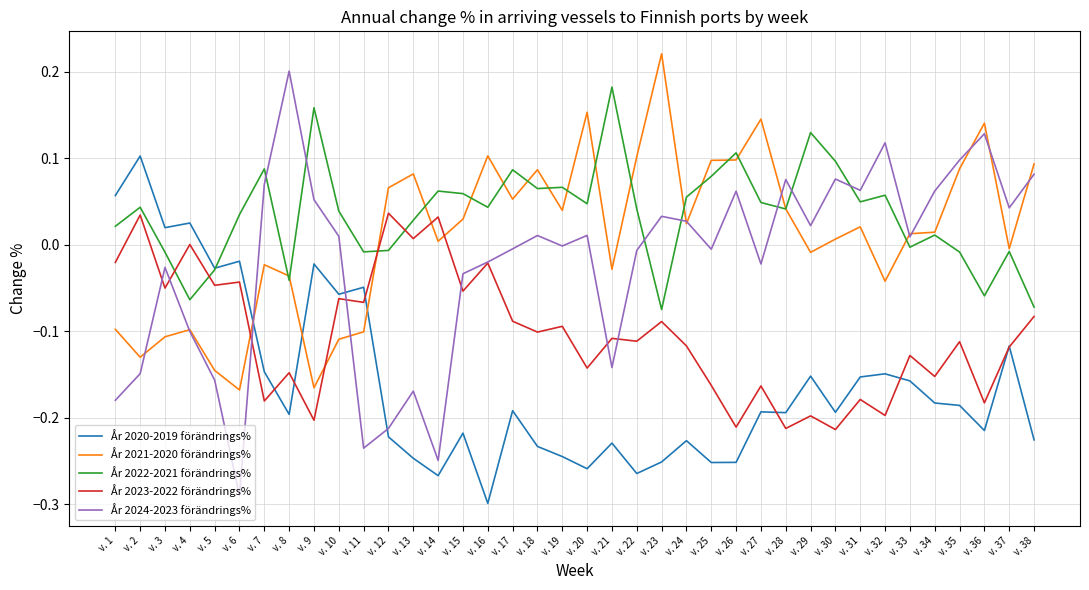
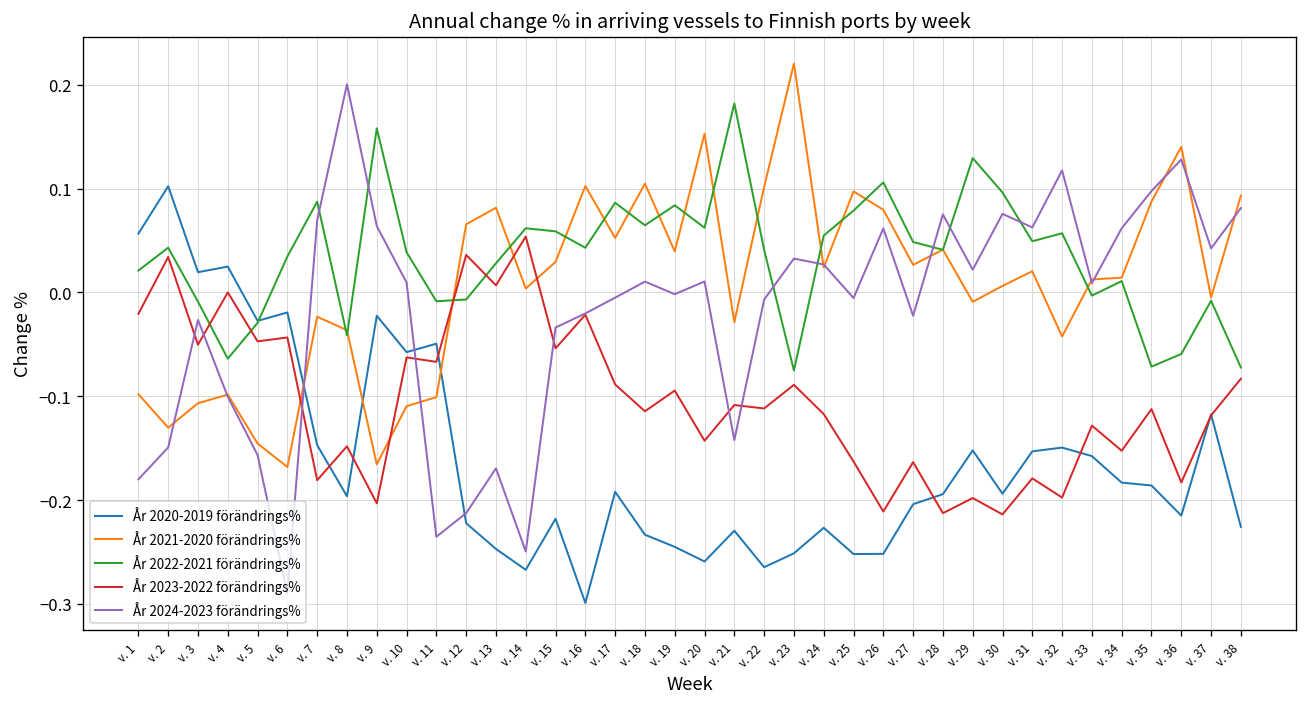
  {
    "År 2020-2019 förändrings%": {
      "v. 1": 0.06,
      "v. 2": 0.10,
      "v. 3": 0.02,
      "v. 4": 0.02,
      "v. 6": -0.02,
      "v. 7": -0.15,
      "v. 8": -0.20,
      "v. 9": -0.02,
      "v. 10": -0.06,
      "v. 11": -0.05,
      "v. 12": -0.22,
      "v. 13": -0.25,
      "v. 14": -0.27,
      "v. 15": -0.22,
      "v. 16": -0.30,
      "v. 17": -0.19,
      "v. 18": -0.23,
      "v. 19": -0.25,
      "v. 20": -0.26,
      "v. 21": -0.23,
      "v. 22": -0.26,
      "v. 23": -0.25,
      "v. 24": -0.23,
      "v. 25": -0.25,
      "v. 26": -0.25,
-     "v. 27": -0.19,
+     "v. 27": -0.20,
      "v. 28": -0.19,
      "v. 29": -0.15,
      "v. 30": -0.19,
      "v. 31": -0.15,
      "v. 32": -0.15,
      "v. 33": -0.16,
      "v. 34": -0.18,
      "v. 35": -0.19,
      "v. 36": -0.22,
      "v. 38": -0.23
    },
    "År 2021-2020 förändrings%": {
      "v. 1": -0.10,
      "v. 2": -0.13,
      "v. 3": -0.11,
      "v. 5": -0.15,
      "v. 6": -0.17,
      "v. 7": -0.02,
      "v. 8": -0.04,
      "v. 9": -0.17,
      "v. 10": -0.11,
      "v. 11": -0.10,
      "v. 12": 0.07,
      "v. 13": 0.08,
      "v. 14": 0.00,
      "v. 15": 0.03,
      "v. 16": 0.10,
      "v. 17": 0.05,
-     "v. 18": 0.09,
+     "v. 18": 0.10,
      "v. 19": 0.04,
      "v. 20": 0.15,
      "v. 21": -0.03,
      "v. 22": 0.10,
      "v. 23": 0.22,
      "v. 25": 0.10,
-     "v. 26": 0.10,
-     "v. 27": 0.14,
+     "v. 26": 0.08,
+     "v. 27": 0.03,
      "v. 29": -0.01,
      "v. 30": 0.01,
      "v. 31": 0.02,
      "v. 32": -0.04,
      "v. 33": 0.01,
      "v. 34": 0.01,
      "v. 35": 0.09,
      "v. 36": 0.14,
      "v. 37": 0.00,
      "v. 38": 0.09
    },
    "År 2022-2021 förändrings%": {
      "v. 1": 0.02,
      "v. 2": 0.04,
      "v. 3": -0.01,
      "v. 4": -0.06,
      "v. 6": 0.03,
      "v. 7": 0.09,
      "v. 8": -0.04,
      "v. 9": 0.16,
      "v. 10": 0.04,
      "v. 11": -0.01,
      "v. 12": -0.01,
      "v. 13": 0.03,
      "v. 14": 0.06,
      "v. 15": 0.06,
      "v. 16": 0.04,
      "v. 17": 0.09,
      "v. 18": 0.06,
-     "v. 19": 0.07,
-     "v. 20": 0.05,
+     "v. 19": 0.08,
+     "v. 20": 0.06,
      "v. 21": 0.18,
      "v. 22": 0.04,
      "v. 23": -0.08,
      "v. 24": 0.05,
      "v. 25": 0.08,
      "v. 26": 0.11,
      "v. 27": 0.05,
      "v. 29": 0.13,
      "v. 30": 0.10,
      "v. 31": 0.05,
      "v. 32": 0.06,
      "v. 33": 0.00,
      "v. 34": 0.01,
-     "v. 35": -0.01,
+     "v. 35": -0.07,
      "v. 36": -0.06,
      "v. 37": -0.01,
      "v. 38": -0.07
    },
    "År 2023-2022 förändrings%": {
      "v. 1": -0.02,
      "v. 2": 0.03,
      "v. 3": -0.05,
      "v. 4": 0.00,
      "v. 5": -0.05,
      "v. 6": -0.04,
      "v. 7": -0.18,
      "v. 8": -0.15,
      "v. 9": -0.20,
      "v. 10": -0.06,
      "v. 11": -0.07,
      "v. 12": 0.04,
      "v. 13": 0.01,
-     "v. 14": 0.03,
+     "v. 14": 0.05,
      "v. 15": -0.05,
      "v. 17": -0.09,
-     "v. 18": -0.10,
+     "v. 18": -0.11,
      "v. 19": -0.09,
      "v. 20": -0.14,
      "v. 21": -0.11,
      "v. 22": -0.11,
      "v. 23": -0.09,
      "v. 24": -0.12,
      "v. 25": -0.16,
      "v. 26": -0.21,
      "v. 27": -0.16,
      "v. 28": -0.21,
      "v. 29": -0.20,
      "v. 30": -0.21,
      "v. 31": -0.18,
      "v. 32": -0.20,
      "v. 33": -0.13,
      "v. 34": -0.15,
      "v. 35": -0.11,
      "v. 36": -0.18,
      "v. 38": -0.08
    },
    "År 2024-2023 förändrings%": {
      "v. 1": -0.18,
      "v. 2": -0.15,
      "v. 3": -0.03,
      "v. 5": -0.16,
      "v. 7": 0.07,
      "v. 8": 0.20,
-     "v. 9": 0.05,
+     "v. 9": 0.06,
      "v. 10": 0.01,
      "v. 11": -0.24,
      "v. 12": -0.21,
      "v. 13": -0.17,
      "v. 14": -0.25,
      "v. 15": -0.03,
      "v. 17": -0.01,
      "v. 18": 0.01,
      "v. 19": 0.00,
      "v. 20": 0.01,
      "v. 21": -0.14,
      "v. 22": -0.01,
      "v. 23": 0.03,
      "v. 25": -0.01,
      "v. 26": 0.06,
      "v. 27": -0.02,
      "v. 28": 0.08,
      "v. 29": 0.02,
      "v. 30": 0.08,
      "v. 31": 0.06,
      "v. 32": 0.12,
      "v. 33": 0.01,
      "v. 34": 0.06,
      "v. 35": 0.10,
      "v. 36": 0.13,
      "v. 37": 0.04,
      "v. 38": 0.08
    }
  }
